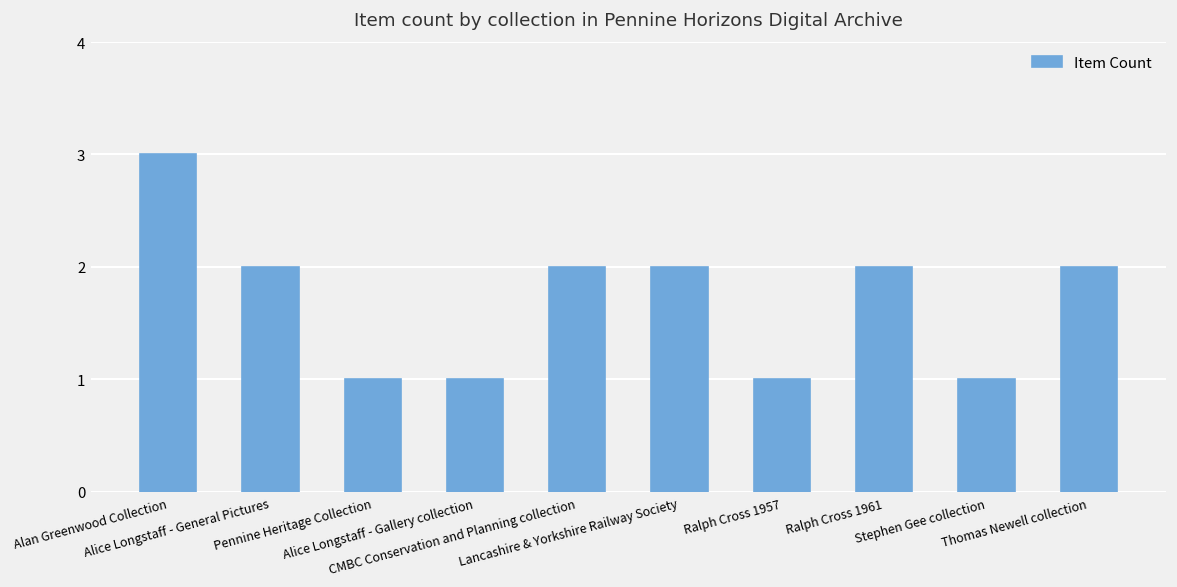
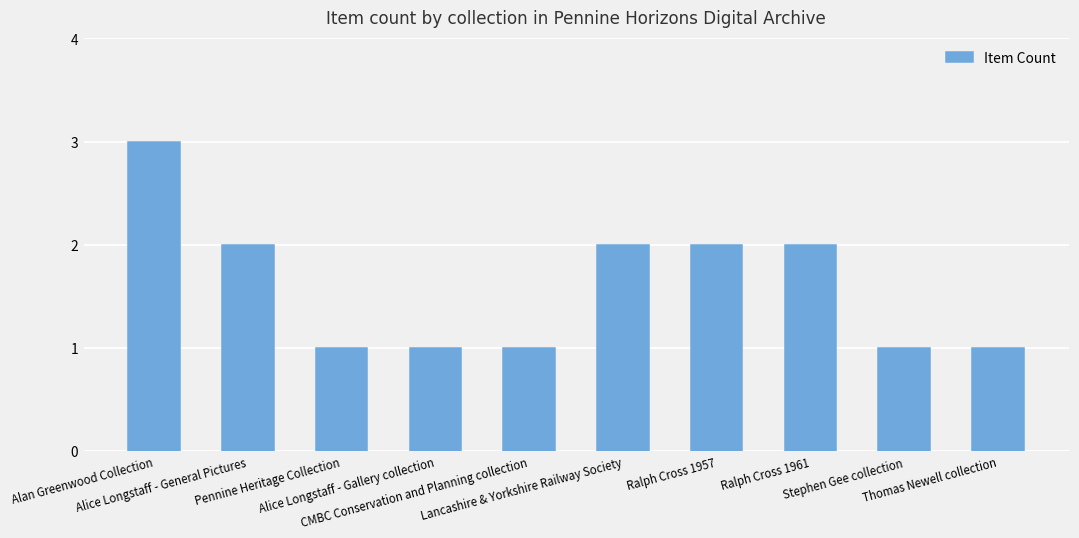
  {
    "Alan Greenwood Collection": 3,
    "Alice Longstaff - General Pictures": 2,
    "Pennine Heritage Collection": 1,
    "Alice Longstaff - Gallery collection": 1,
-   "CMBC Conservation and Planning collection": 2,
+   "CMBC Conservation and Planning collection": 1,
    "Lancashire & Yorkshire Railway Society": 2,
-   "Ralph Cross 1957": 1,
+   "Ralph Cross 1957": 2,
    "Ralph Cross 1961": 2,
    "Stephen Gee collection": 1,
-   "Thomas Newell collection": 2
+   "Thomas Newell collection": 1
  }
